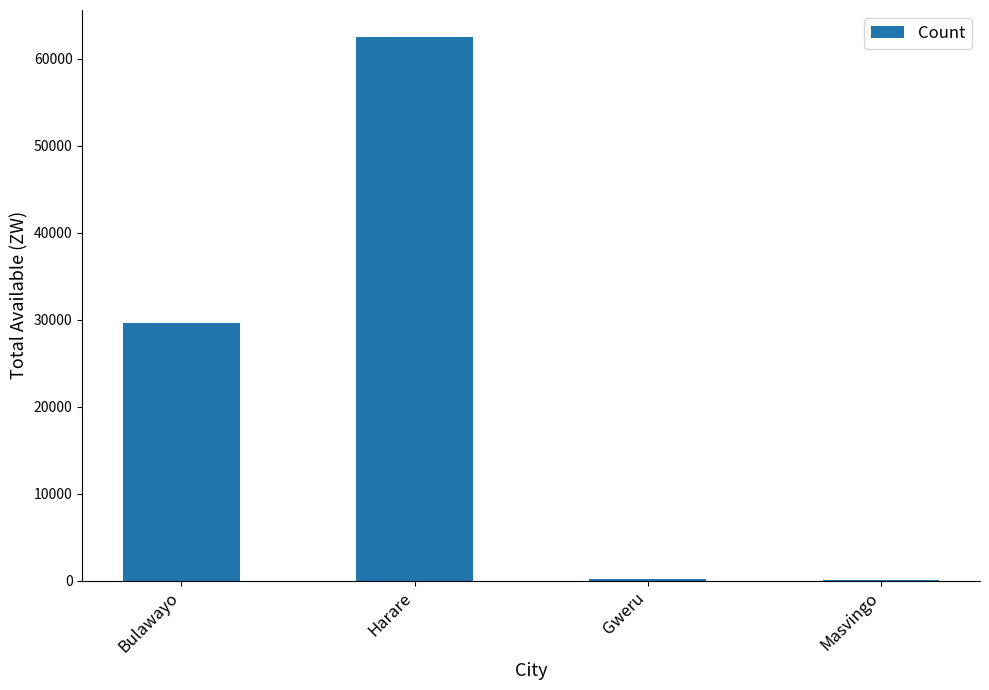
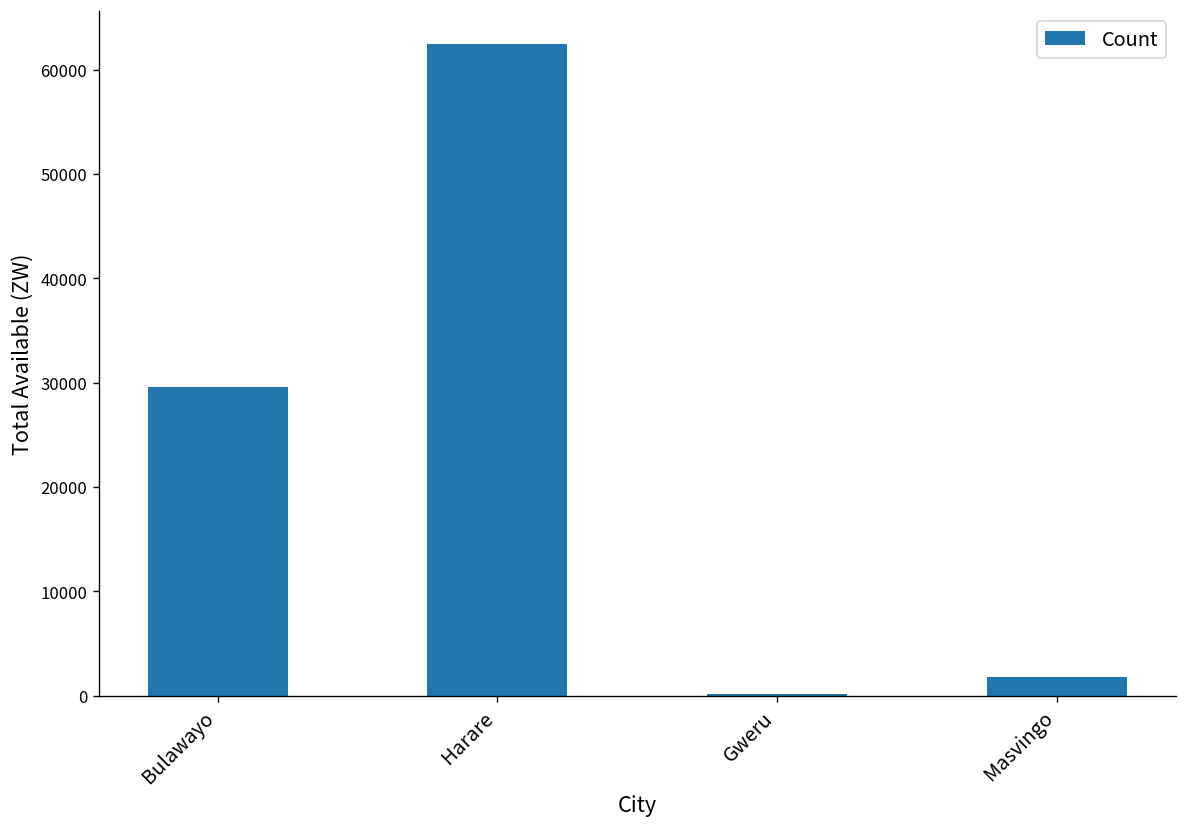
  {
    "Bulawayo": 30000,
    "Harare": 62000,
-   "Masvingo": 0
+   "Masvingo": 2000
  }
